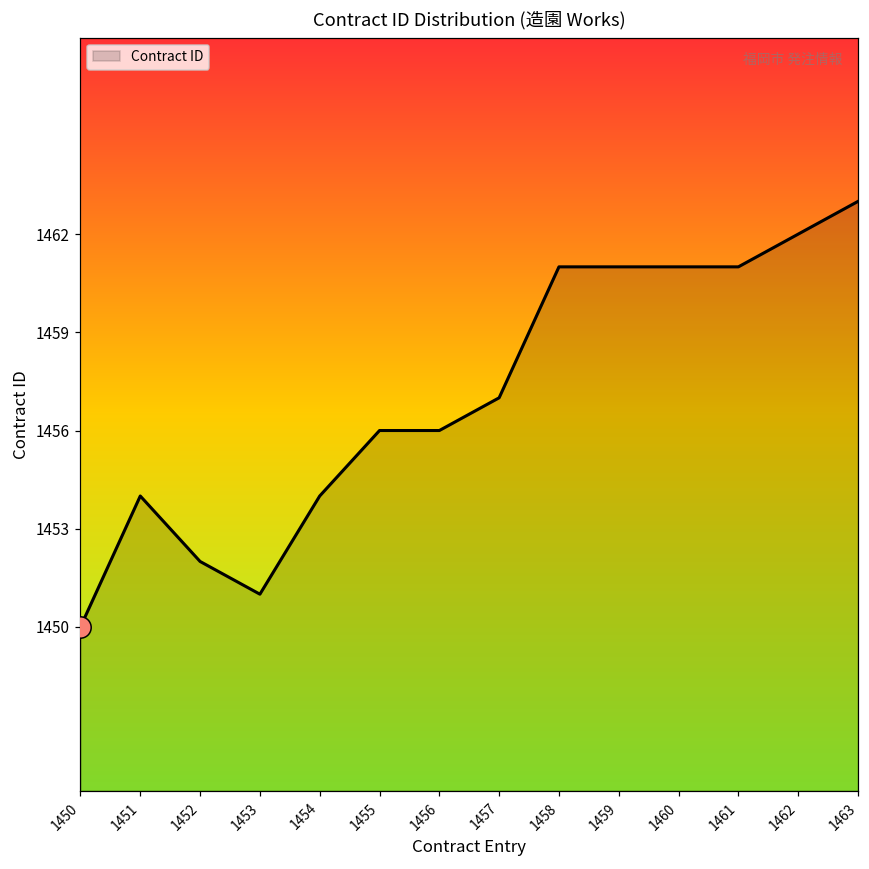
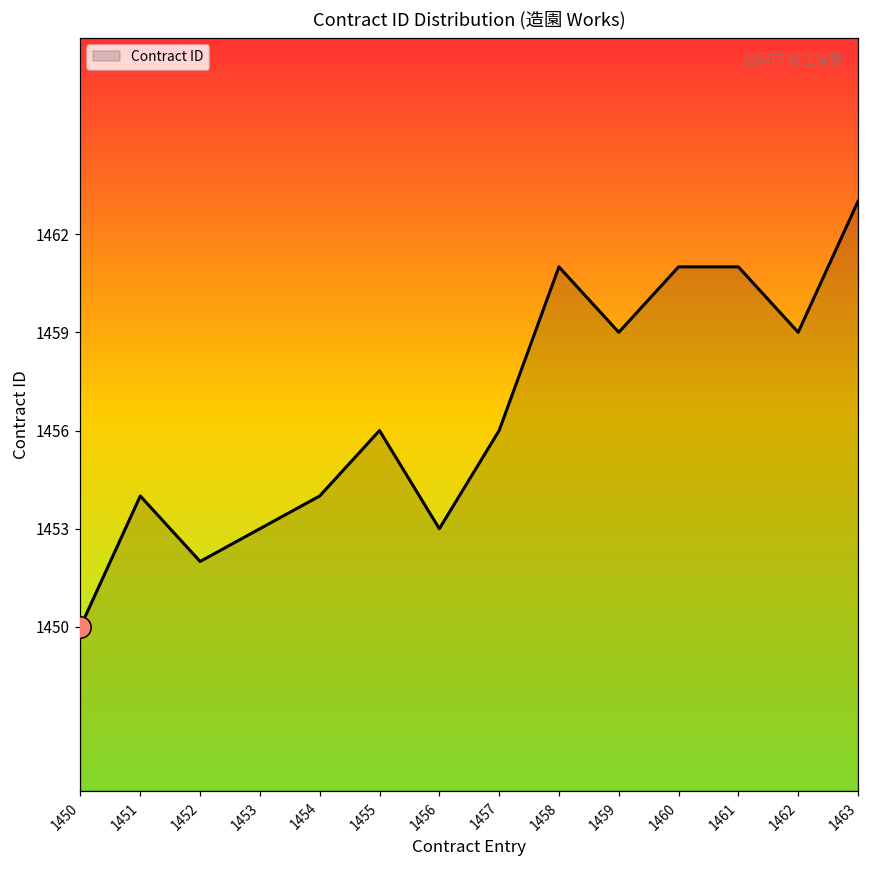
  {
    "Contract ID": {
      "1451": 1454,
      "1452": 1452,
-     "1453": 1451,
+     "1453": 1453,
      "1454": 1454,
      "1455": 1456,
-     "1456": 1456,
-     "1457": 1457,
+     "1456": 1453,
+     "1457": 1456,
      "1458": 1461,
-     "1459": 1461,
+     "1459": 1459,
      "1460": 1461,
      "1461": 1461,
-     "1462": 1462,
+     "1462": 1459,
      "1463": 1463
    }
  }
